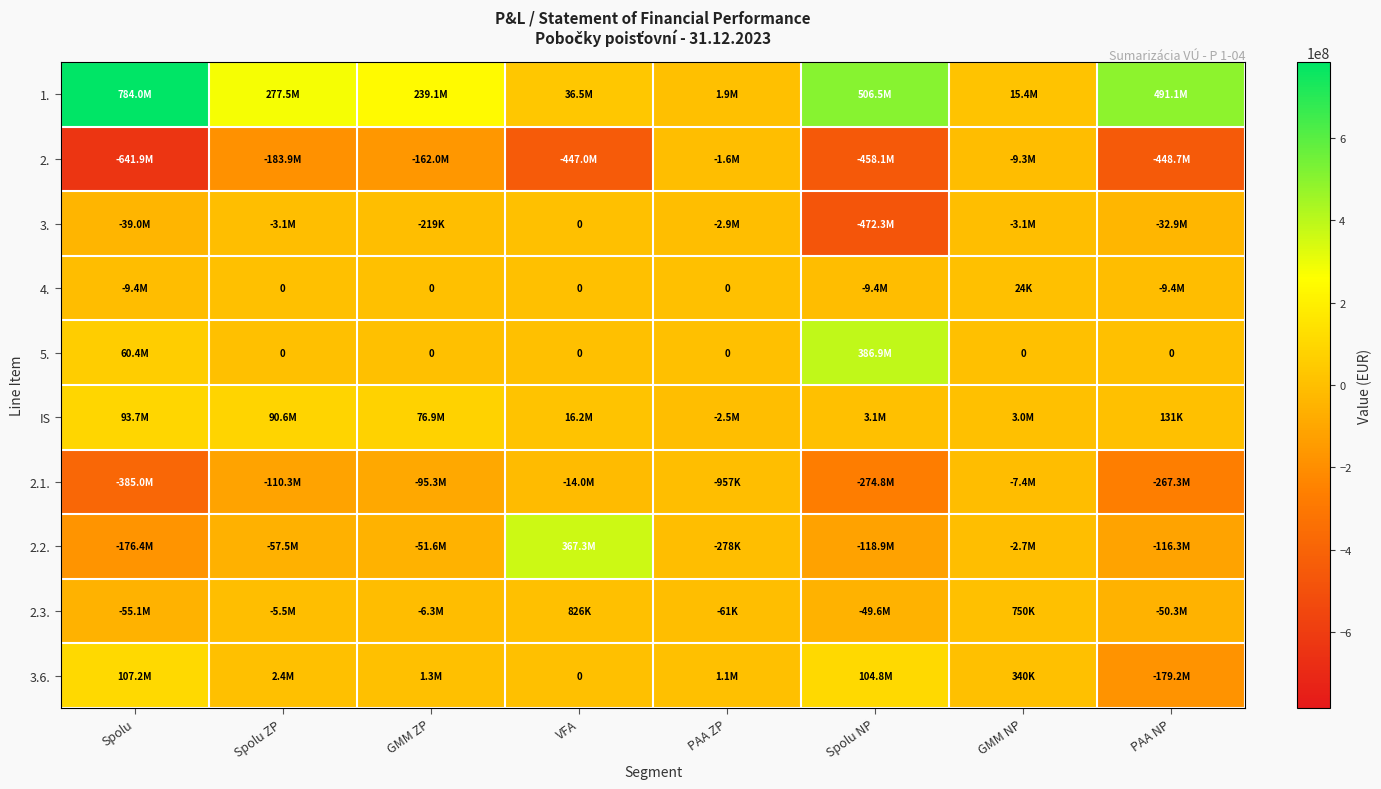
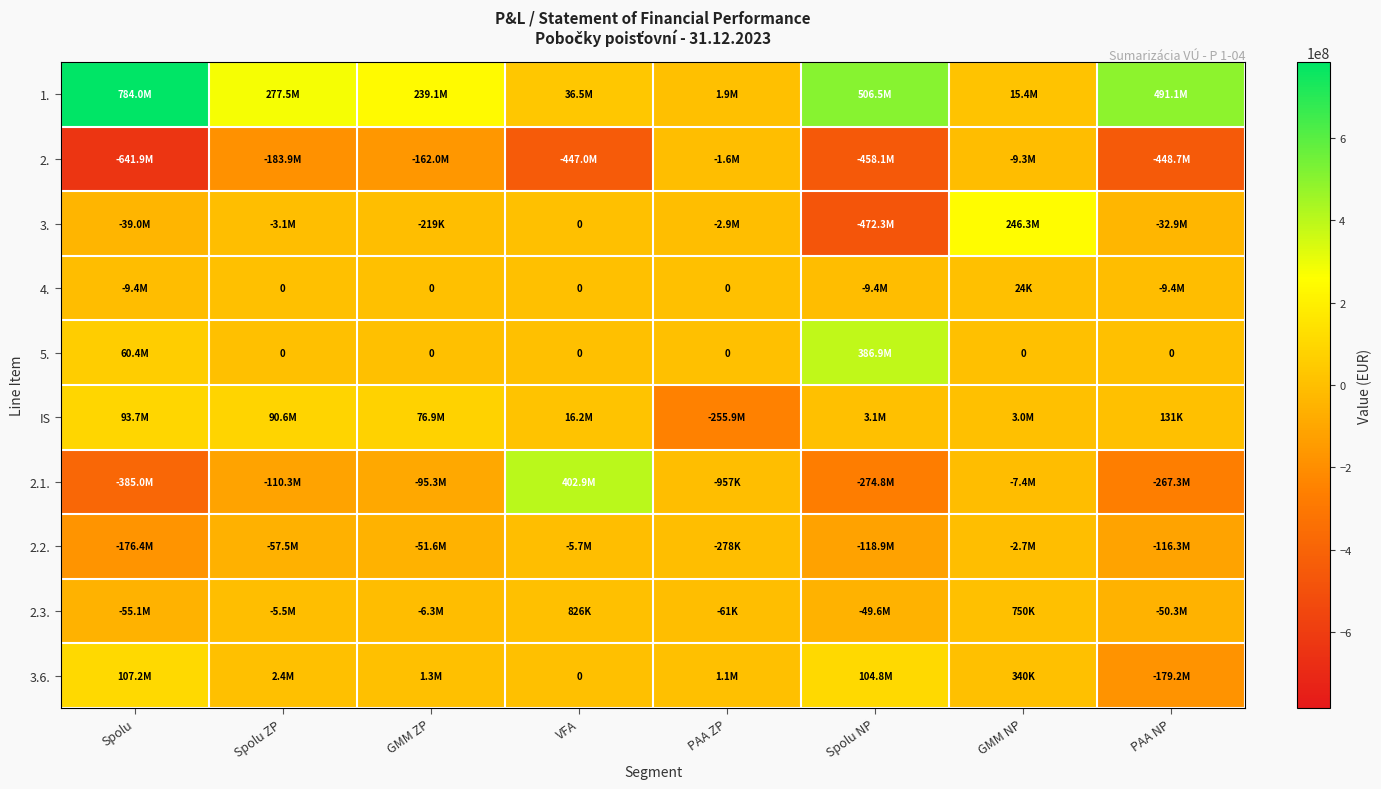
  {
    "1.": {
      "Spolu": "784.0M",
      "Spolu ZP": "277.5M",
      "GMM ZP": "239.1M",
      "VFA": "36.5M",
      "PAA ZP": "1.9M",
      "Spolu NP": "506.5M",
      "GMM NP": "15.4M",
      "PAA NP": "491.1M"
    },
    "2.": {
      "Spolu": "-641.9M",
      "Spolu ZP": "-183.9M",
      "GMM ZP": "-162.0M",
      "VFA": "-447.0M",
      "PAA ZP": "-1.6M",
      "Spolu NP": "-458.1M",
      "GMM NP": "-9.3M",
      "PAA NP": "-448.7M"
    },
    "3.": {
      "Spolu": "-39.0M",
      "Spolu ZP": "-3.1M",
      "GMM ZP": "-219K",
      "VFA": "0",
      "PAA ZP": "-2.9M",
      "Spolu NP": "-472.3M",
-     "GMM NP": "-3.1M",
+     "GMM NP": "246.3M",
      "PAA NP": "-32.9M"
    },
    "4.": {
      "Spolu": "-9.4M",
      "Spolu ZP": "0",
      "GMM ZP": "0",
      "VFA": "0",
      "PAA ZP": "0",
      "Spolu NP": "-9.4M",
      "GMM NP": "24K",
      "PAA NP": "-9.4M"
    },
    "5.": {
      "Spolu": "60.4M",
      "Spolu ZP": "0",
      "GMM ZP": "0",
      "VFA": "0",
      "PAA ZP": "0",
      "Spolu NP": "386.9M",
      "GMM NP": "0",
      "PAA NP": "0"
    },
    "IS": {
      "Spolu": "93.7M",
      "Spolu ZP": "90.6M",
      "GMM ZP": "76.9M",
      "VFA": "16.2M",
-     "PAA ZP": "-2.5M",
+     "PAA ZP": "-255.9M",
      "Spolu NP": "3.1M",
      "GMM NP": "3.0M",
      "PAA NP": "131K"
    },
    "2.1.": {
      "Spolu": "-385.0M",
      "Spolu ZP": "-110.3M",
      "GMM ZP": "-95.3M",
-     "VFA": "-14.0M",
+     "VFA": "402.9M",
      "PAA ZP": "-957K",
      "Spolu NP": "-274.8M",
      "GMM NP": "-7.4M",
      "PAA NP": "-267.3M"
    },
    "2.2.": {
      "Spolu": "-176.4M",
      "Spolu ZP": "-57.5M",
      "GMM ZP": "-51.6M",
-     "VFA": "367.3M",
+     "VFA": "-5.7M",
      "PAA ZP": "-278K",
      "Spolu NP": "-118.9M",
      "GMM NP": "-2.7M",
      "PAA NP": "-116.3M"
    },
    "2.3.": {
      "Spolu": "-55.1M",
      "Spolu ZP": "-5.5M",
      "GMM ZP": "-6.3M",
      "VFA": "826K",
      "PAA ZP": "-61K",
      "Spolu NP": "-49.6M",
      "GMM NP": "750K",
      "PAA NP": "-50.3M"
    },
    "3.6.": {
      "Spolu": "107.2M",
      "Spolu ZP": "2.4M",
      "GMM ZP": "1.3M",
      "VFA": "0",
      "PAA ZP": "1.1M",
      "Spolu NP": "104.8M",
      "GMM NP": "340K",
      "PAA NP": "-179.2M"
    }
  }
